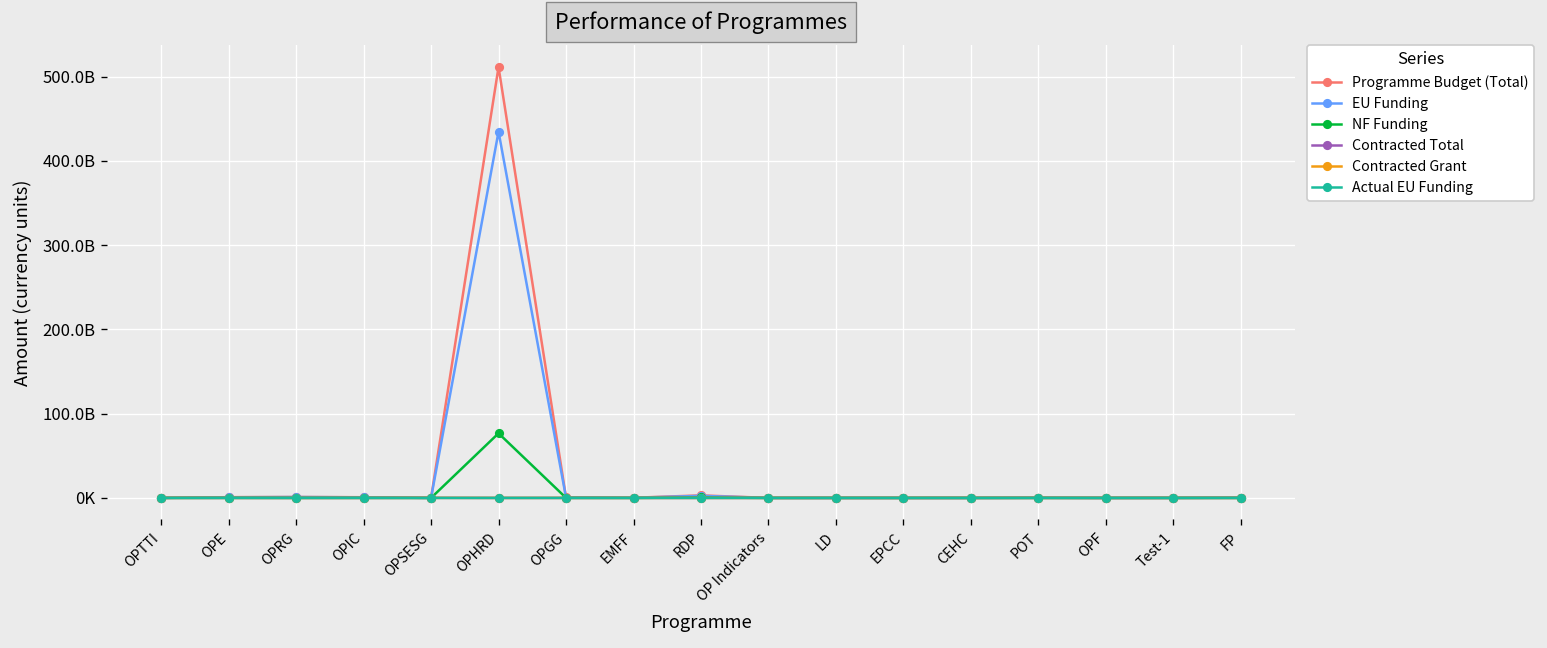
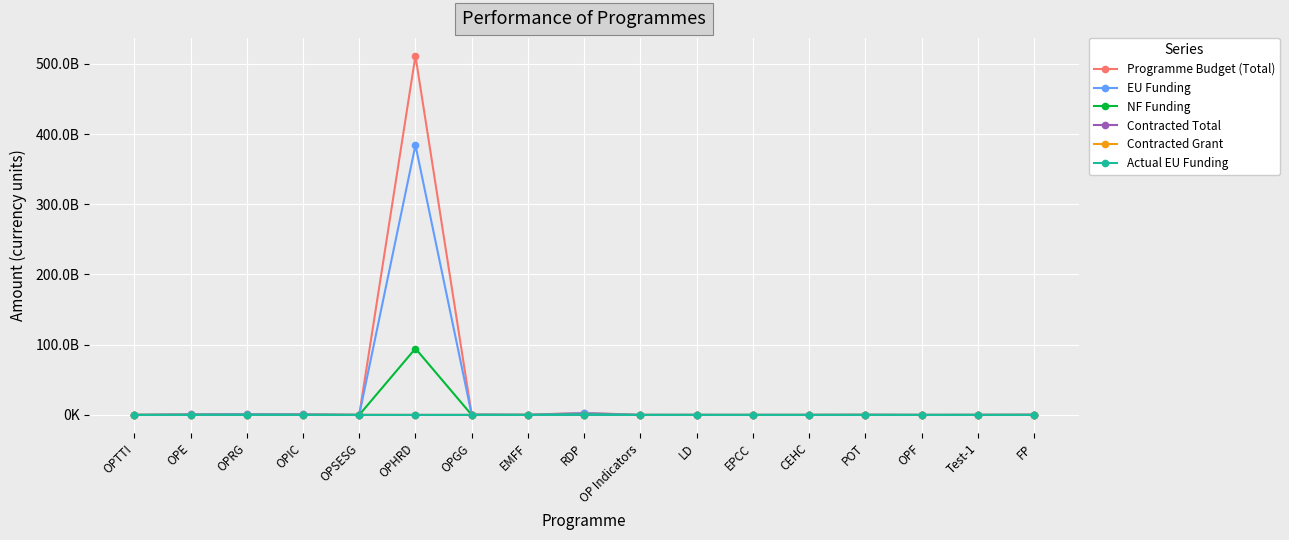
  {
    "Programme Budget (Total)": {
      "OPHRD": 510000000000
    },
    "EU Funding": {
-     "OPHRD": 430000000000
+     "OPHRD": 380000000000
    },
    "NF Funding": {
-     "OPHRD": 80000000000
+     "OPHRD": 90000000000
    },
    "Actual EU Funding": {
      "OPHRD": 0
    }
  }
